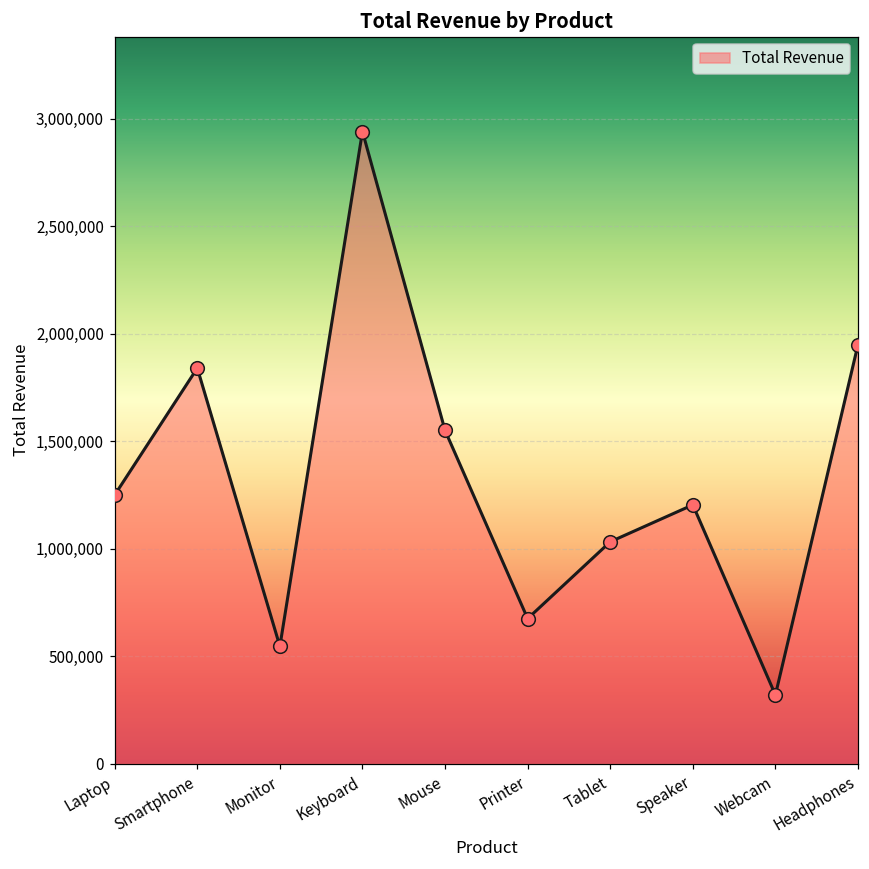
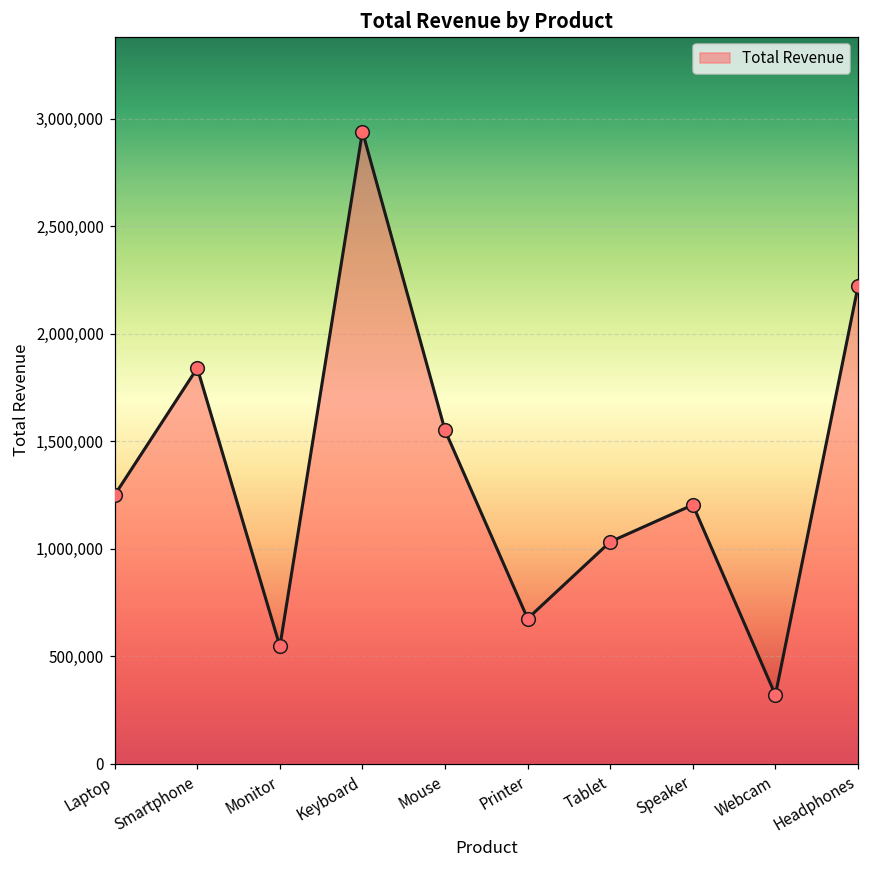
  {
    "Laptop": "1,250,000",
    "Smartphone": "1,840,000",
    "Monitor": "550,000",
    "Keyboard": "2,940,000",
    "Mouse": "1,550,000",
    "Printer": "680,000",
    "Tablet": "1,030,000",
    "Speaker": "1,200,000",
    "Webcam": "320,000",
-   "Headphones": "1,950,000"
+   "Headphones": "2,220,000"
  }
